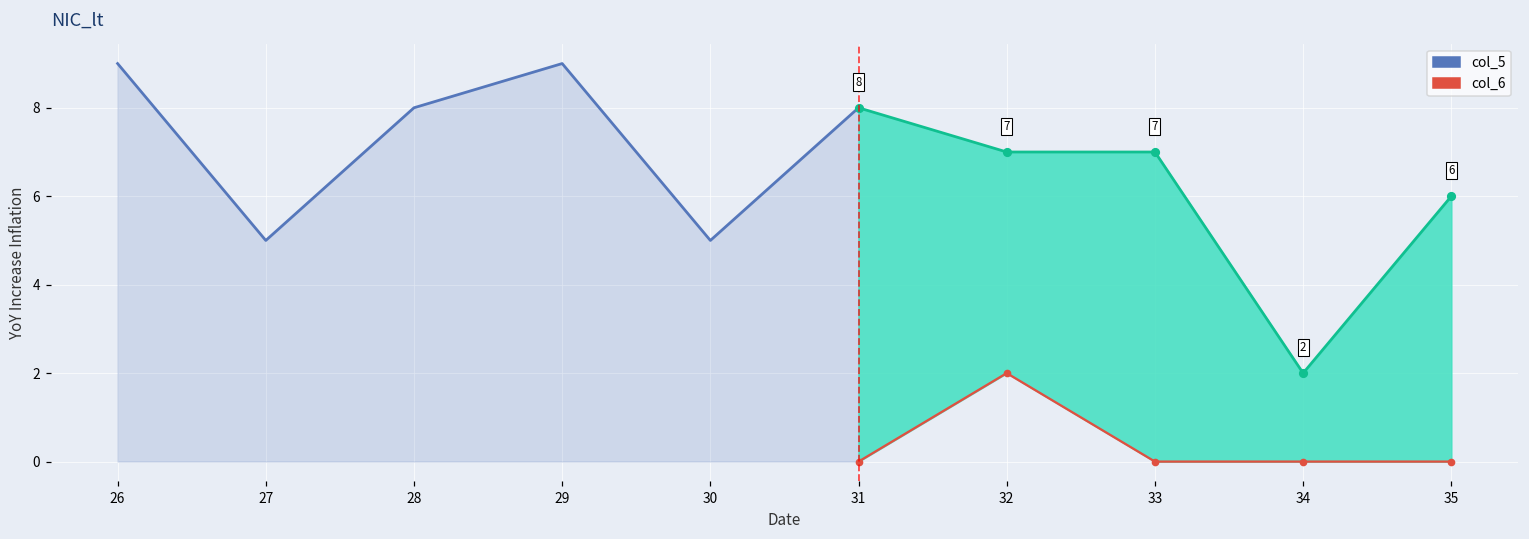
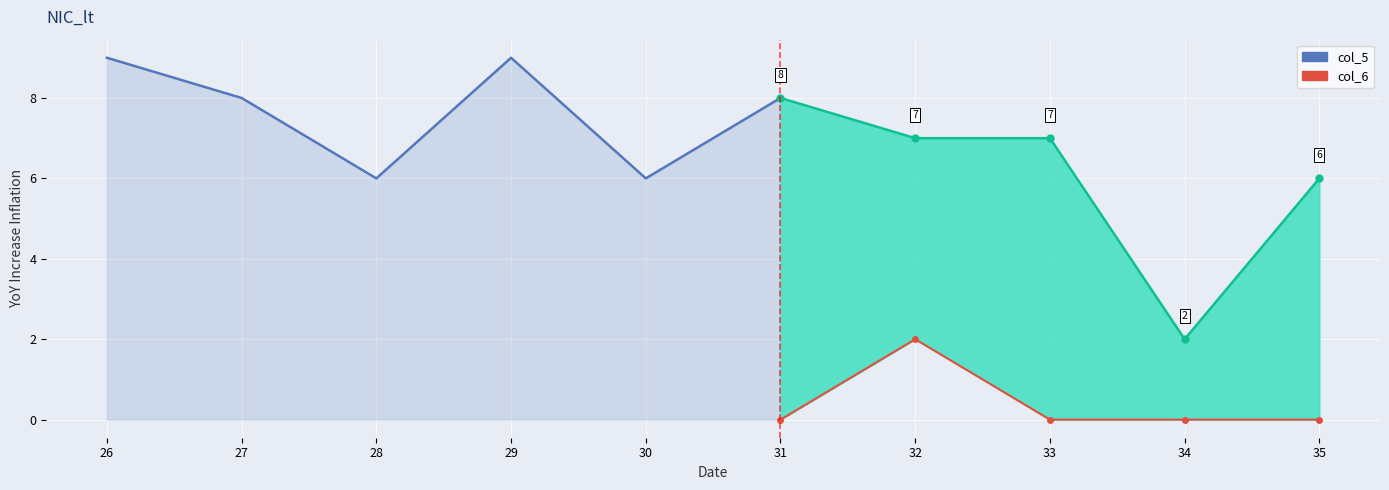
  {
    "col_5": {
      "26": 9,
-     "27": 5,
-     "28": 8,
+     "27": 8,
+     "28": 6,
      "29": 9,
-     "30": 5
+     "30": 6
    },
    "col_6": {
      "31": 0,
      "32": 2,
      "33": 0,
      "34": 0,
      "35": 0
    }
  }
